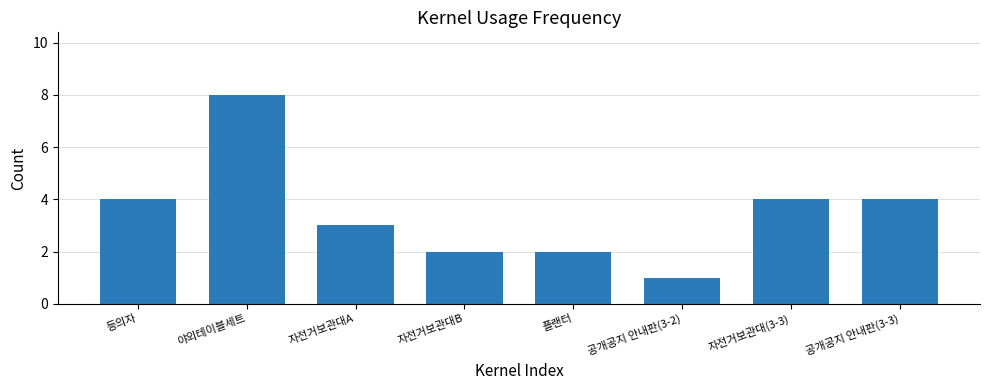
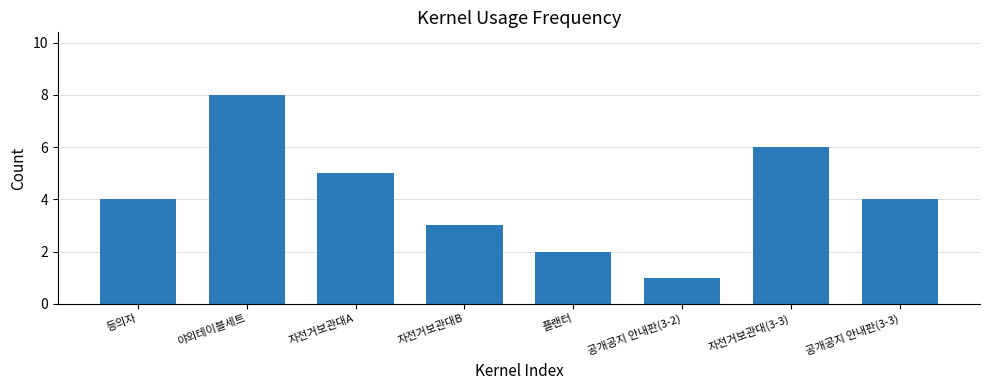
  {
    "등의자": 4,
    "야외테이블세트": 8,
-   "자전거보관대A": 3,
-   "자전거보관대B": 2,
+   "자전거보관대A": 5,
+   "자전거보관대B": 3,
    "플랜터": 2,
    "공개공지 안내판(3-2)": 1,
-   "자전거보관대(3-3)": 4,
+   "자전거보관대(3-3)": 6,
    "공개공지 안내판(3-3)": 4
  }
